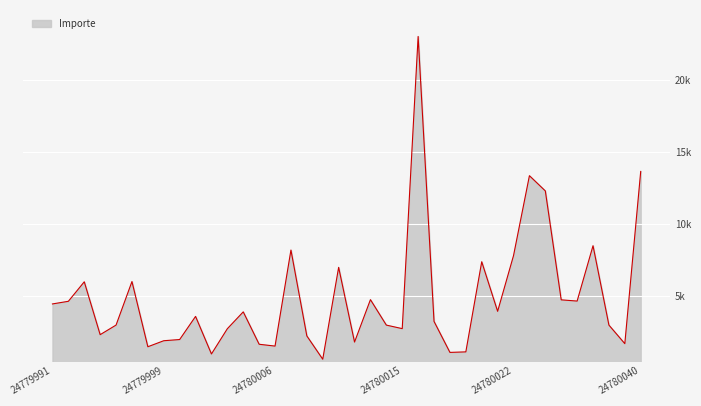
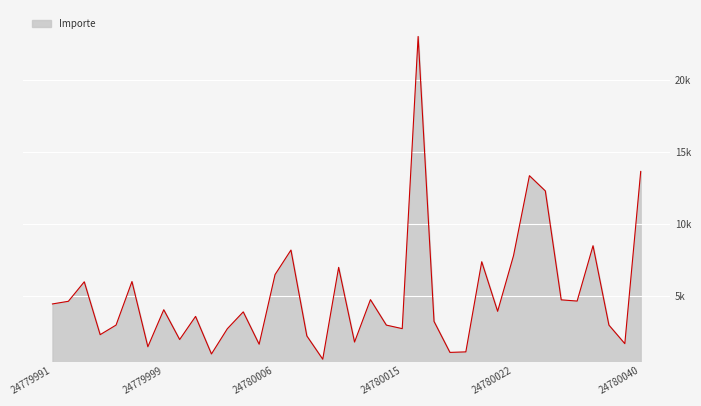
  {
    "24779991": 4500,
-   "24779999": 1900,
-   "24780006": 1500,
+   "24779999": 4100,
+   "24780006": 6500,
    "24780015": 2800,
    "24780022": 7800,
    "24780040": 13600
  }
